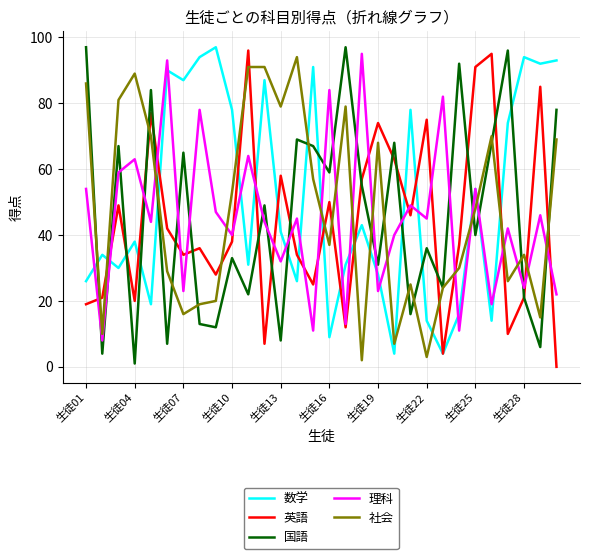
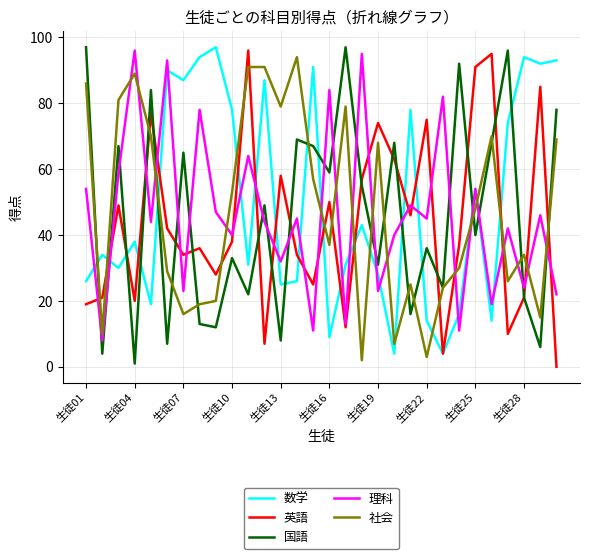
  {
    "数学": {
      "生徒01": 26,
      "生徒04": 38,
      "生徒07": 87,
      "生徒10": 78,
-     "生徒13": 41,
+     "生徒13": 25,
      "生徒16": 9,
      "生徒19": 28,
      "生徒22": 14,
      "生徒28": 94
    },
    "英語": {
      "生徒01": 19,
      "生徒04": 20,
      "生徒07": 34,
      "生徒10": 38,
      "生徒13": 58,
      "生徒16": 50,
      "生徒19": 74,
      "生徒22": 75,
      "生徒25": 91
    },
    "国語": {
      "生徒01": 97,
      "生徒04": 1,
      "生徒07": 65,
      "生徒10": 33,
      "生徒13": 8,
      "生徒16": 59,
      "生徒19": 31,
      "生徒22": 36,
      "生徒25": 40
    },
    "理科": {
      "生徒01": 54,
-     "生徒04": 63,
+     "生徒04": 96,
      "生徒07": 23,
      "生徒10": 40,
      "生徒13": 32,
      "生徒16": 84,
      "生徒19": 23,
      "生徒22": 45,
      "生徒28": 24
    },
    "社会": {
      "生徒01": 86,
      "生徒04": 89,
      "生徒07": 16,
      "生徒10": 53,
      "生徒13": 79,
      "生徒16": 37,
      "生徒19": 68,
      "生徒22": 3,
      "生徒25": 48,
      "生徒28": 34
    }
  }
